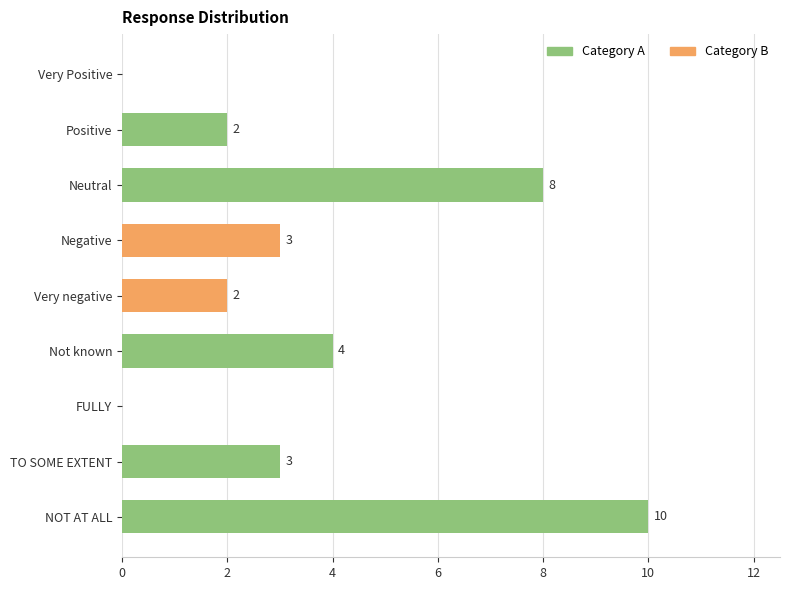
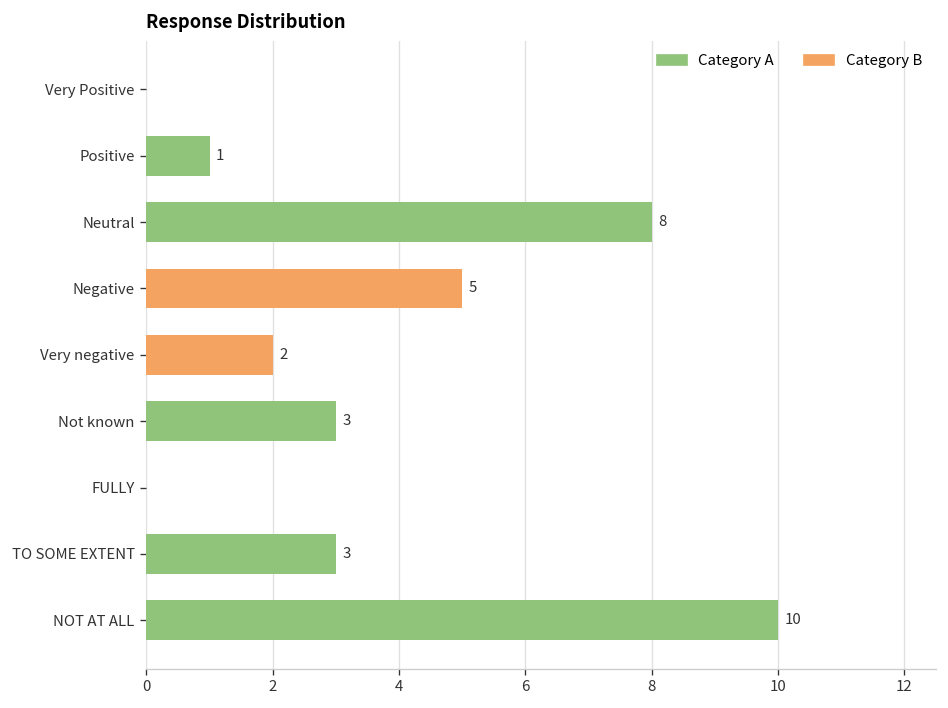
  {
-   "Positive": 2,
+   "Positive": 1,
    "Neutral": 8,
-   "Negative": 3,
+   "Negative": 5,
    "Very negative": 2,
-   "Not known": 4,
+   "Not known": 3,
    "TO SOME EXTENT": 3,
    "NOT AT ALL": 10
  }
